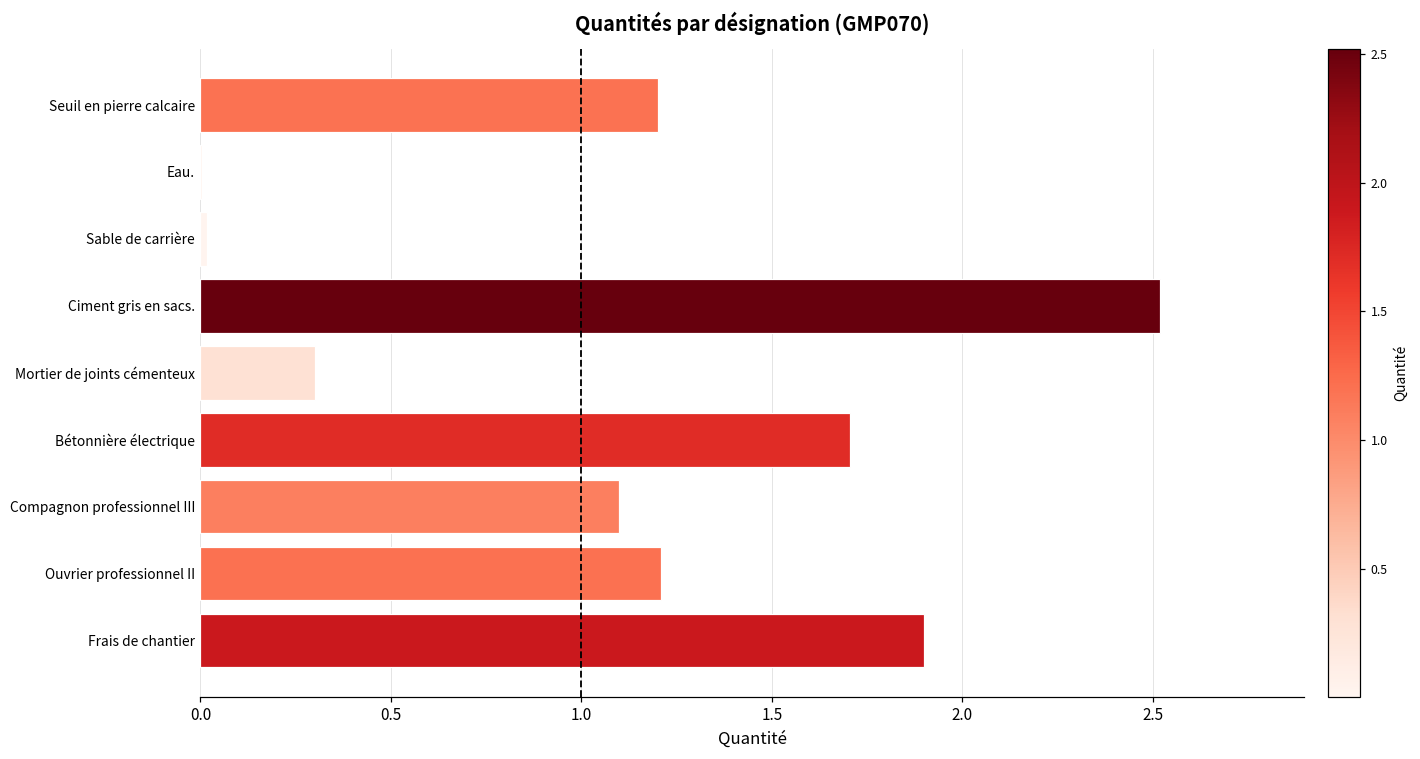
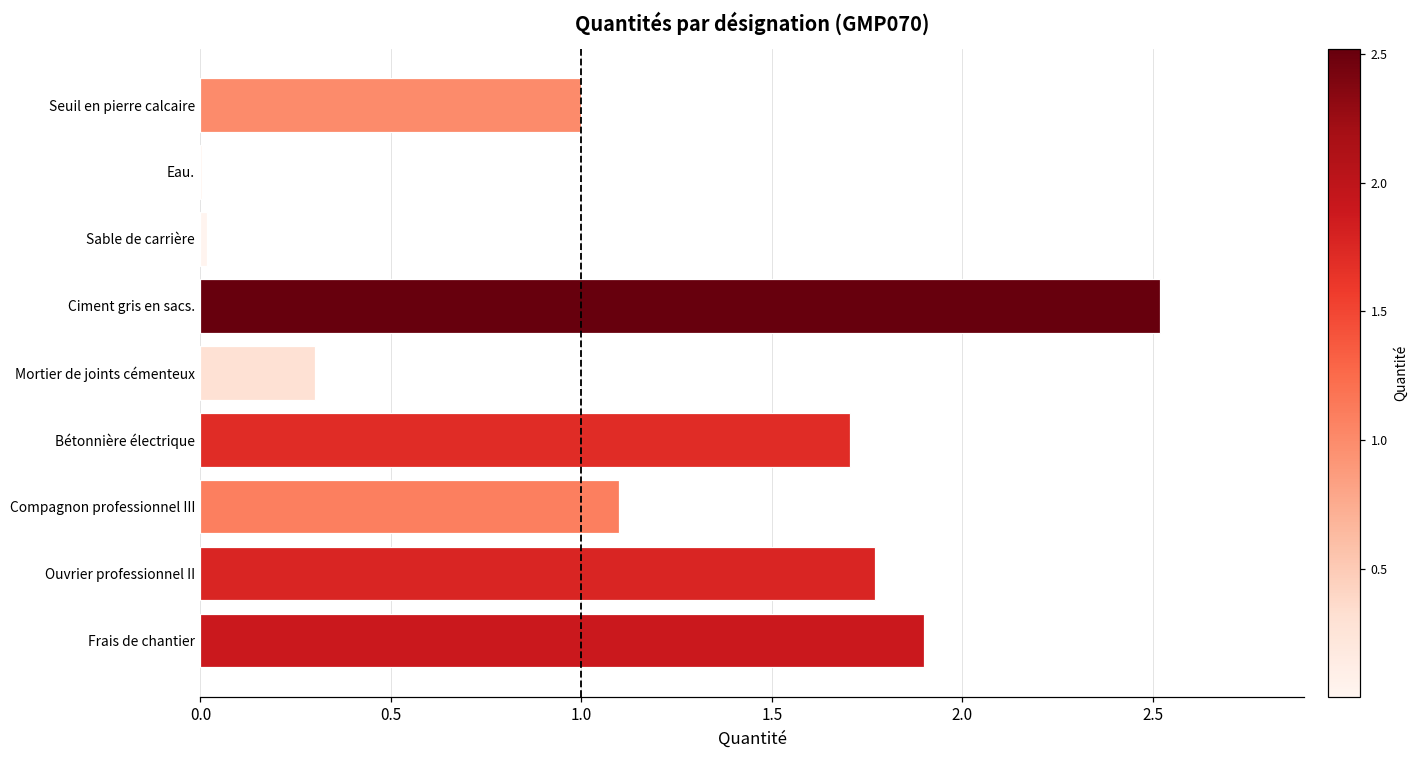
  {
-   "Seuil en pierre calcaire": 1.2,
+   "Seuil en pierre calcaire": 1.0,
    "Sable de carrière": 0.02,
    "Ciment gris en sacs.": 2.52,
    "Mortier de joints cémenteux": 0.30,
    "Bétonnière électrique": 1.71,
    "Compagnon professionnel III": 1.10,
-   "Ouvrier professionnel II": 1.21,
+   "Ouvrier professionnel II": 1.77,
    "Frais de chantier": 1.90
  }
